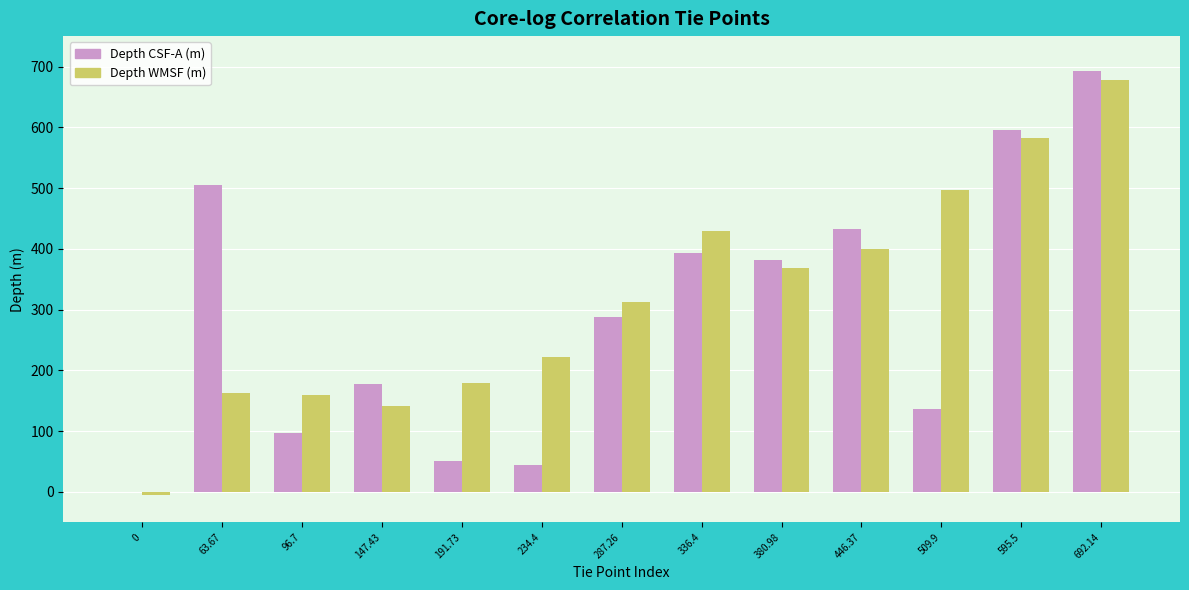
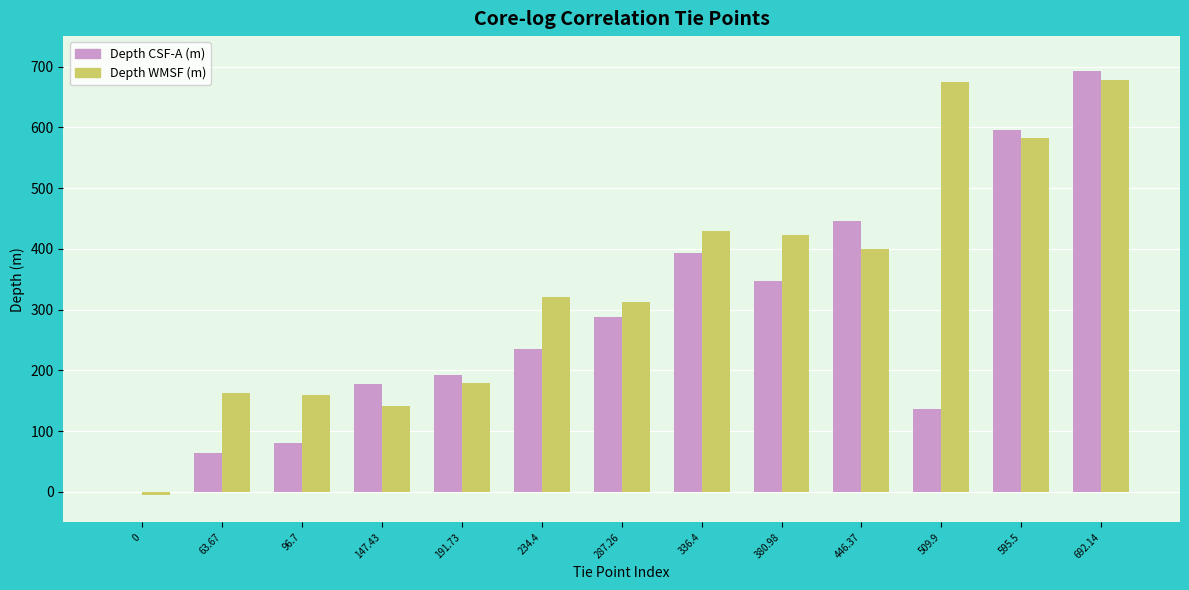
  {
    "Depth CSF-A (m)": {
      "0": 0,
-     "63.67": 510,
-     "96.7": 100,
+     "63.67": 60,
+     "96.7": 80,
      "147.43": 180,
-     "191.73": 50,
-     "234.4": 40,
+     "191.73": 190,
+     "234.4": 230,
      "287.26": 290,
      "336.4": 390,
-     "380.98": 380,
-     "446.37": 430,
+     "380.98": 350,
+     "446.37": 450,
      "509.9": 140,
      "595.5": 600,
      "692.14": 690
    },
    "Depth WMSF (m)": {
      "0": -10,
      "63.67": 160,
      "96.7": 160,
      "147.43": 140,
      "191.73": 180,
-     "234.4": 220,
+     "234.4": 320,
      "287.26": 310,
      "336.4": 430,
-     "380.98": 370,
+     "380.98": 420,
      "446.37": 400,
-     "509.9": 500,
+     "509.9": 670,
      "595.5": 580,
      "692.14": 680
    }
  }
